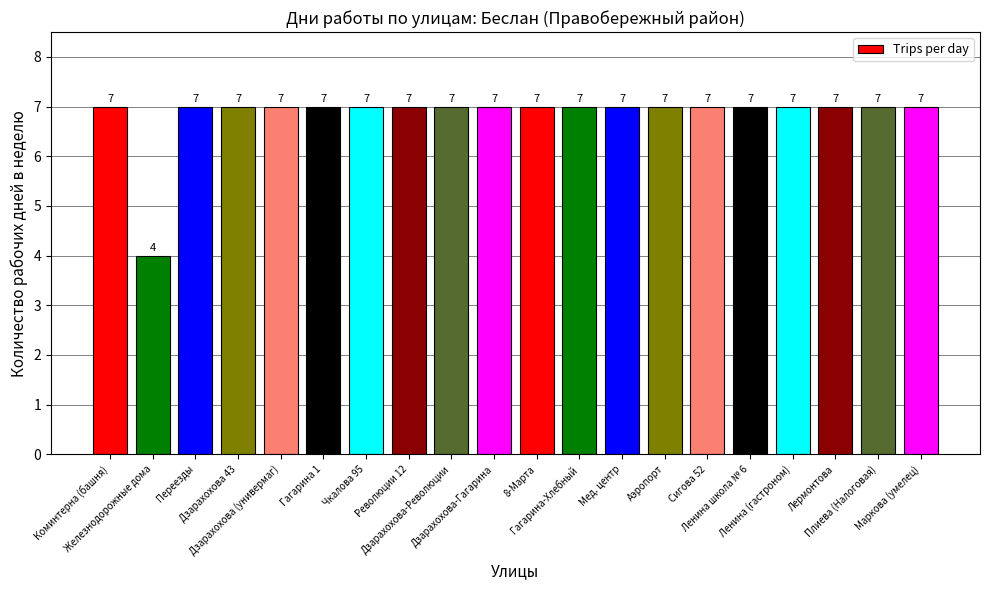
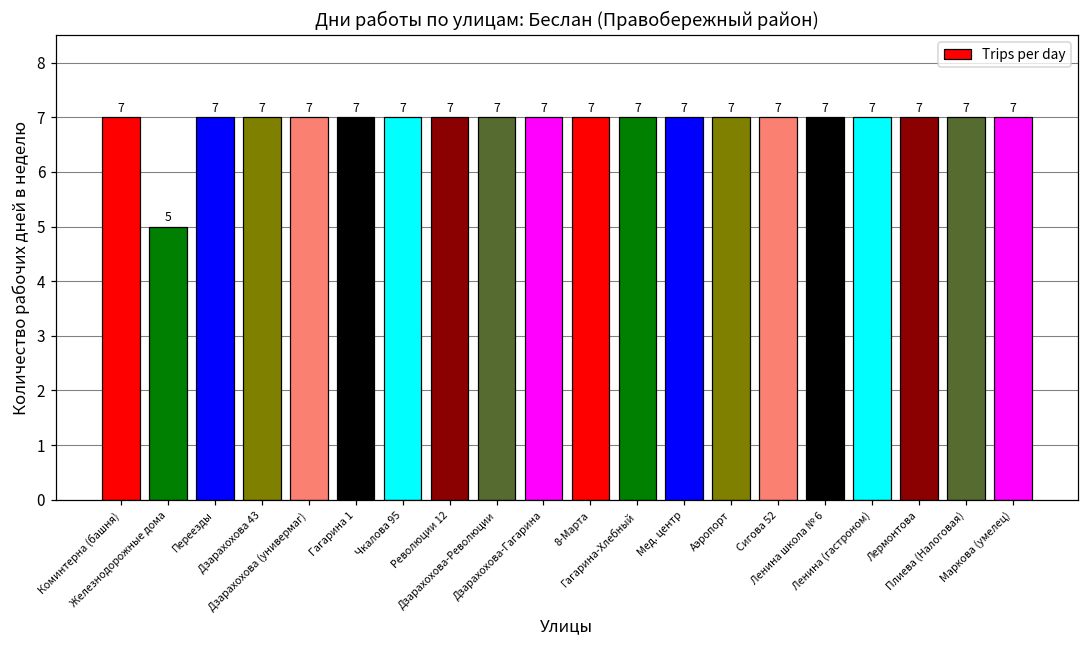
  {
    "Коминтерна (башня)": 7,
-   "Железнодорожные дома": 4,
+   "Железнодорожные дома": 5,
    "Переезды": 7,
    "Дзарахохова 43": 7,
    "Дзарахохова (универмаг)": 7,
    "Гагарина 1": 7,
    "Чкалова 95": 7,
    "Революции 12": 7,
    "Дзарахохова-Революции": 7,
    "Дзарахохова-Гагарина": 7,
    "8-Марта": 7,
    "Гагарина-Хлебный": 7,
    "Мед. центр": 7,
    "Аэропорт": 7,
    "Сигова 52": 7,
    "Ленина школа № 6": 7,
    "Ленина (гастроном)": 7,
    "Лермонтова": 7,
    "Плиева (Налоговая)": 7,
    "Маркова (умелец)": 7
  }
